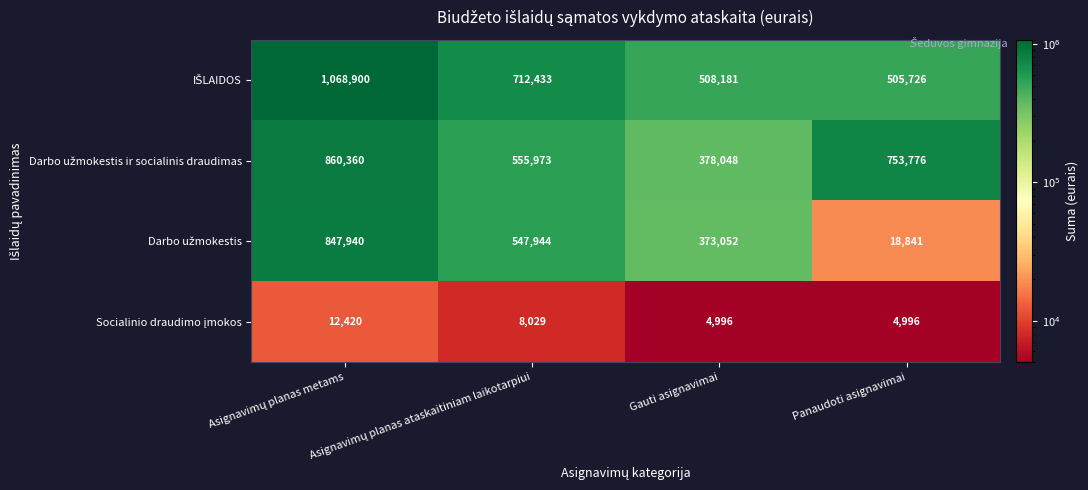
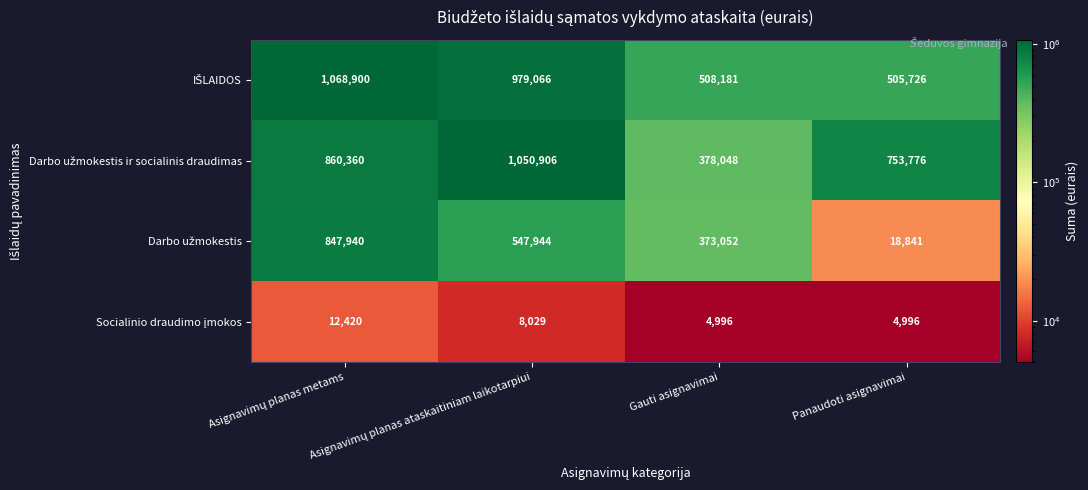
  {
    "IŠLAIDOS": {
      "Asignavimų planas metams": "1,068,900",
-     "Asignavimų planas ataskaitiniam laikotarpiui": "712,433",
+     "Asignavimų planas ataskaitiniam laikotarpiui": "979,066",
      "Gauti asignavimai": "508,181"
    },
    "Darbo užmokestis ir socialinis draudimas": {
      "Asignavimų planas metams": "860,360",
-     "Asignavimų planas ataskaitiniam laikotarpiui": "555,973",
+     "Asignavimų planas ataskaitiniam laikotarpiui": "1,050,906",
      "Gauti asignavimai": "378,048",
      "Panaudoti asignavimai": "753,776"
    },
    "Darbo užmokestis": {
      "Asignavimų planas metams": "847,940",
      "Asignavimų planas ataskaitiniam laikotarpiui": "547,944",
      "Gauti asignavimai": "373,052",
      "Panaudoti asignavimai": "18,841"
    },
    "Socialinio draudimo įmokos": {
      "Asignavimų planas metams": "12,420",
      "Asignavimų planas ataskaitiniam laikotarpiui": "8,029",
      "Gauti asignavimai": "4,996",
      "Panaudoti asignavimai": "4,996"
    }
  }
